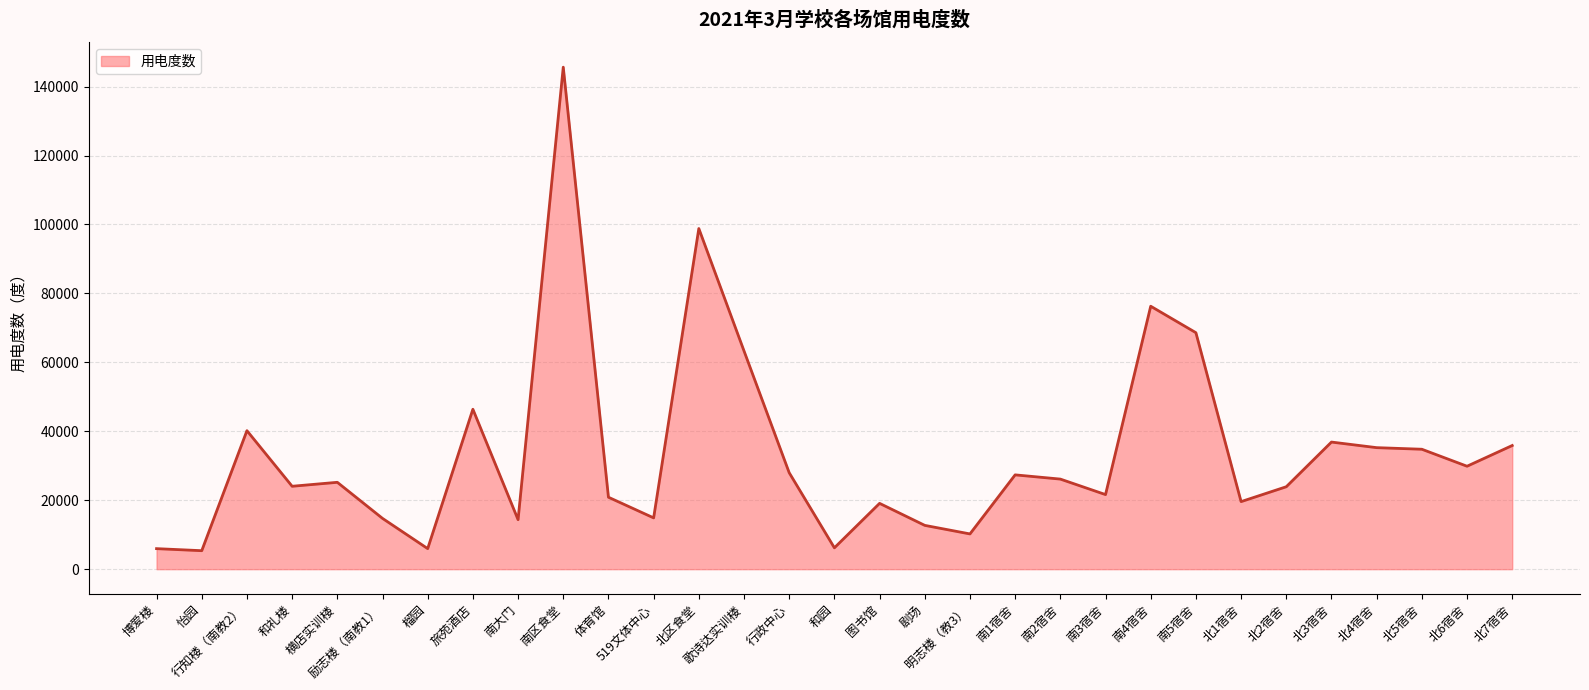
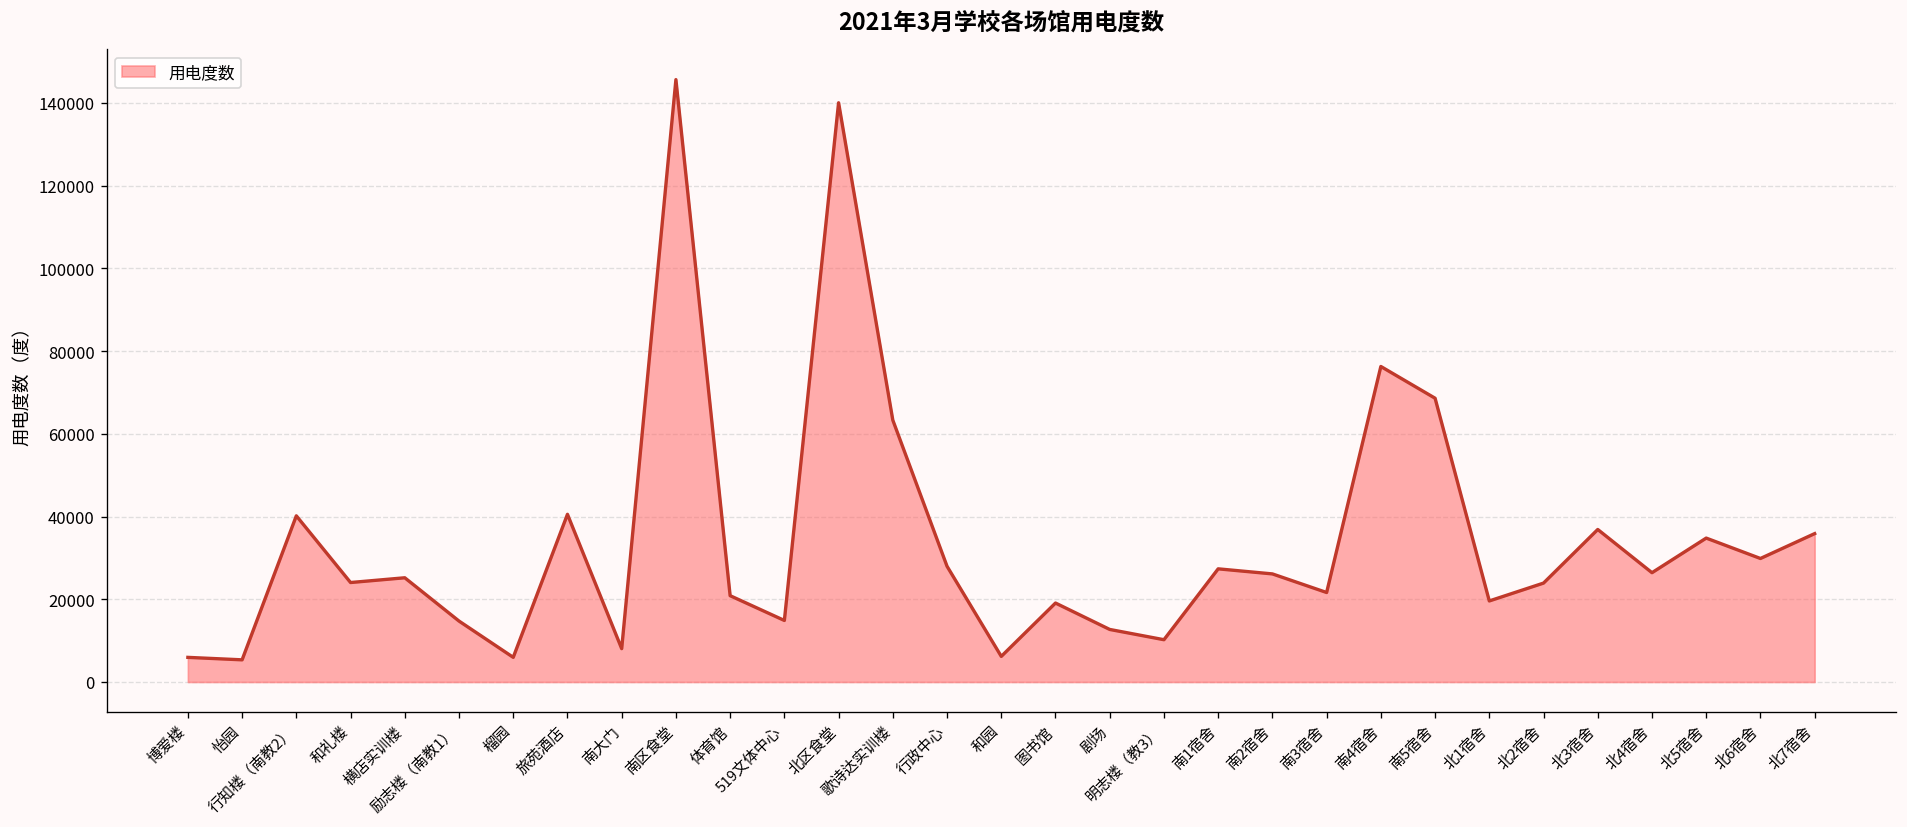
  {
    "博爱楼": 6000,
    "怡园": 5000,
    "行知楼（南教2）": 40000,
    "和礼楼": 24000,
    "横店实训楼": 25000,
    "励志楼（南教1）": 15000,
    "榴园": 6000,
-   "旅苑酒店": 46000,
-   "南大门": 14000,
+   "旅苑酒店": 41000,
+   "南大门": 8000,
    "南区食堂": 146000,
    "体育馆": 21000,
    "519文体中心": 15000,
-   "北区食堂": 99000,
+   "北区食堂": 140000,
    "歌诗达实训楼": 63000,
    "行政中心": 28000,
    "和园": 6000,
    "图书馆": 19000,
    "剧场": 13000,
    "明志楼（教3）": 10000,
    "南1宿舍": 27000,
    "南2宿舍": 26000,
    "南3宿舍": 22000,
    "南4宿舍": 76000,
    "南5宿舍": 69000,
    "北1宿舍": 20000,
    "北2宿舍": 24000,
    "北3宿舍": 37000,
-   "北4宿舍": 35000,
+   "北4宿舍": 26000,
    "北5宿舍": 35000,
    "北6宿舍": 30000,
    "北7宿舍": 36000
  }
